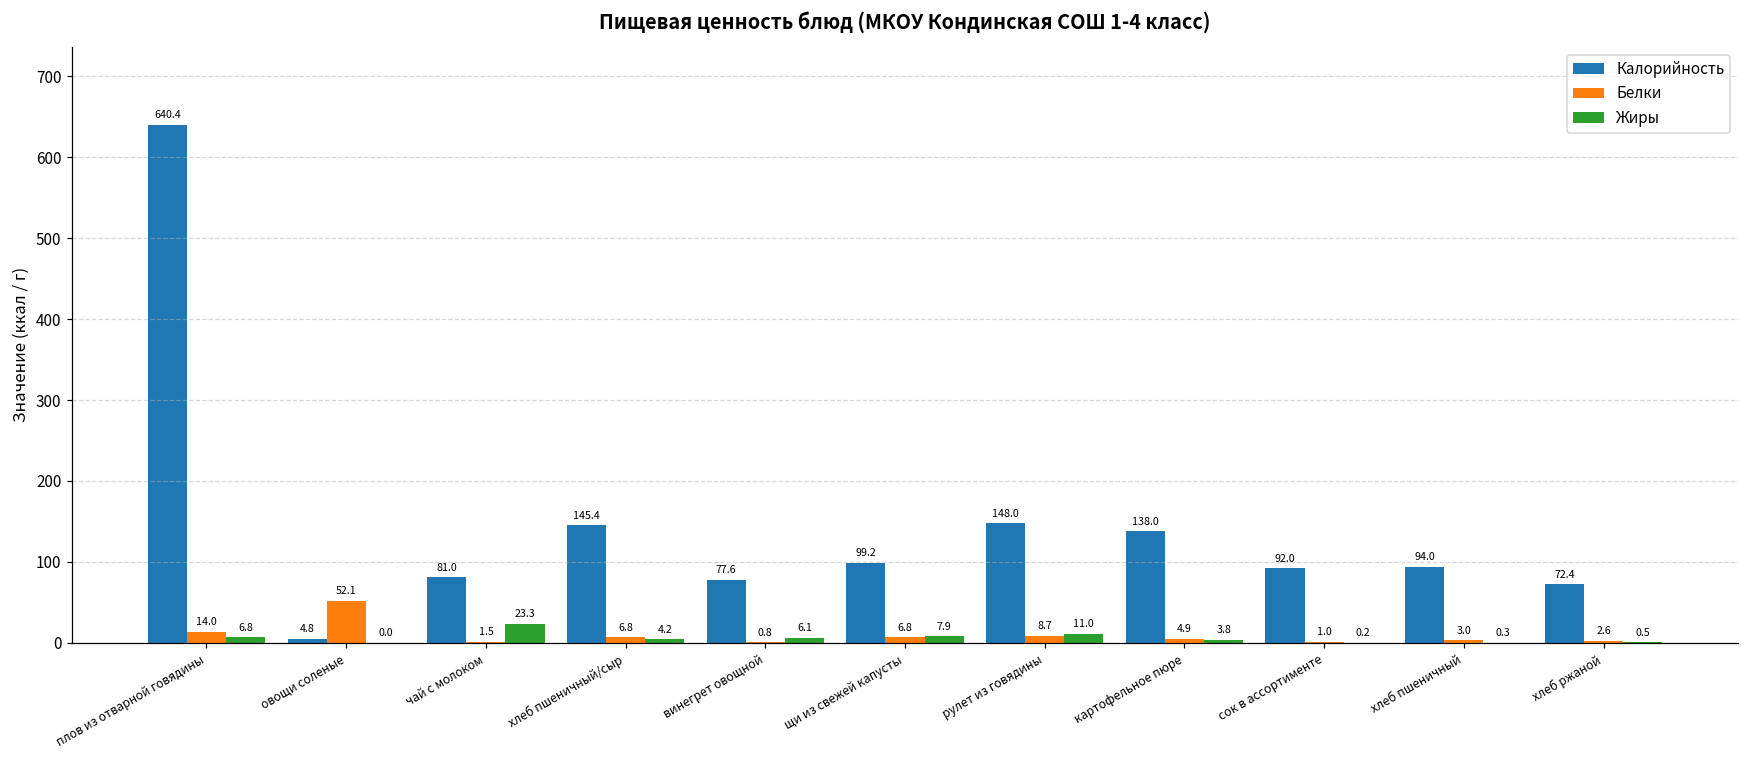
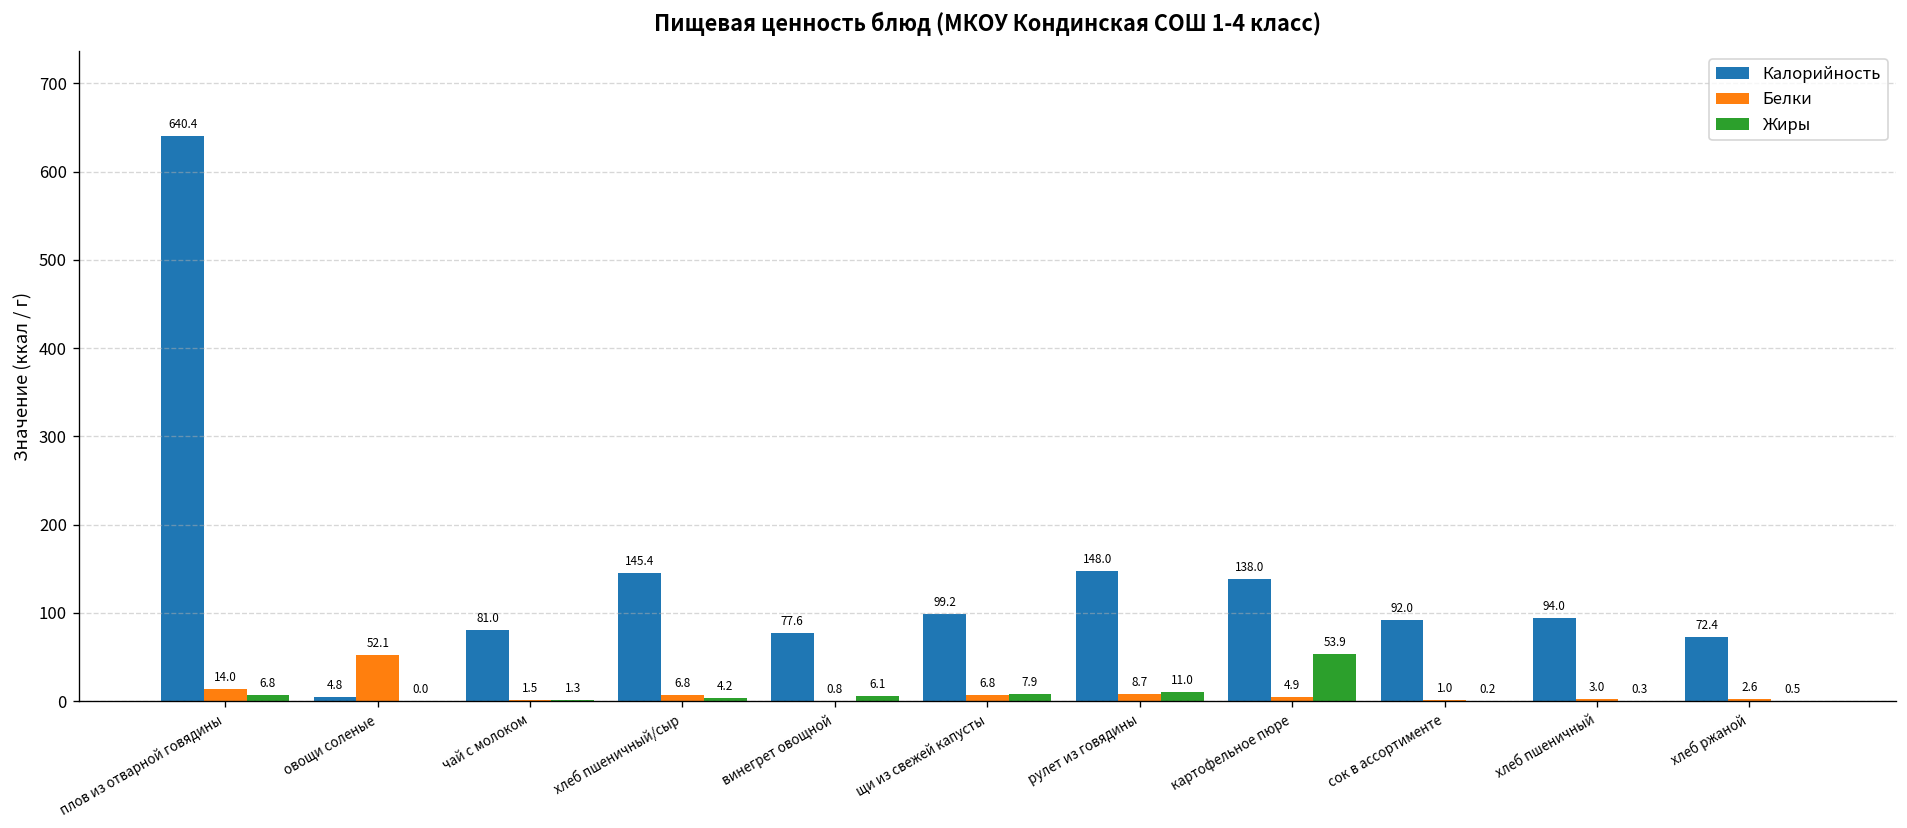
  {
    "Калорийность": {
      "плов из отварной говядины": 640.4,
      "овощи соленые": 4.8,
      "чай с молоком": 81.0,
      "хлеб пшеничный/сыр": 145.4,
      "винегрет овощной": 77.6,
      "щи из свежей капусты": 99.2,
      "рулет из говядины": 148.0,
      "картофельное пюре": 138.0,
      "сок в ассортименте": 92.0,
      "хлеб пшеничный": 94.0,
      "хлеб ржаной": 72.4
    },
    "Белки": {
      "плов из отварной говядины": 14.0,
      "овощи соленые": 52.1,
      "чай с молоком": 1.5,
      "хлеб пшеничный/сыр": 6.8,
      "винегрет овощной": 0.8,
      "щи из свежей капусты": 6.8,
      "рулет из говядины": 8.7,
      "картофельное пюре": 4.9,
      "сок в ассортименте": 1.0,
      "хлеб пшеничный": 3.0,
      "хлеб ржаной": 2.6
    },
    "Жиры": {
      "плов из отварной говядины": 6.8,
      "овощи соленые": 0.0,
-     "чай с молоком": 23.3,
+     "чай с молоком": 1.3,
      "хлеб пшеничный/сыр": 4.2,
      "винегрет овощной": 6.1,
      "щи из свежей капусты": 7.9,
      "рулет из говядины": 11.0,
-     "картофельное пюре": 3.8,
+     "картофельное пюре": 53.9,
      "сок в ассортименте": 0.2,
      "хлеб пшеничный": 0.3,
      "хлеб ржаной": 0.5
    }
  }
